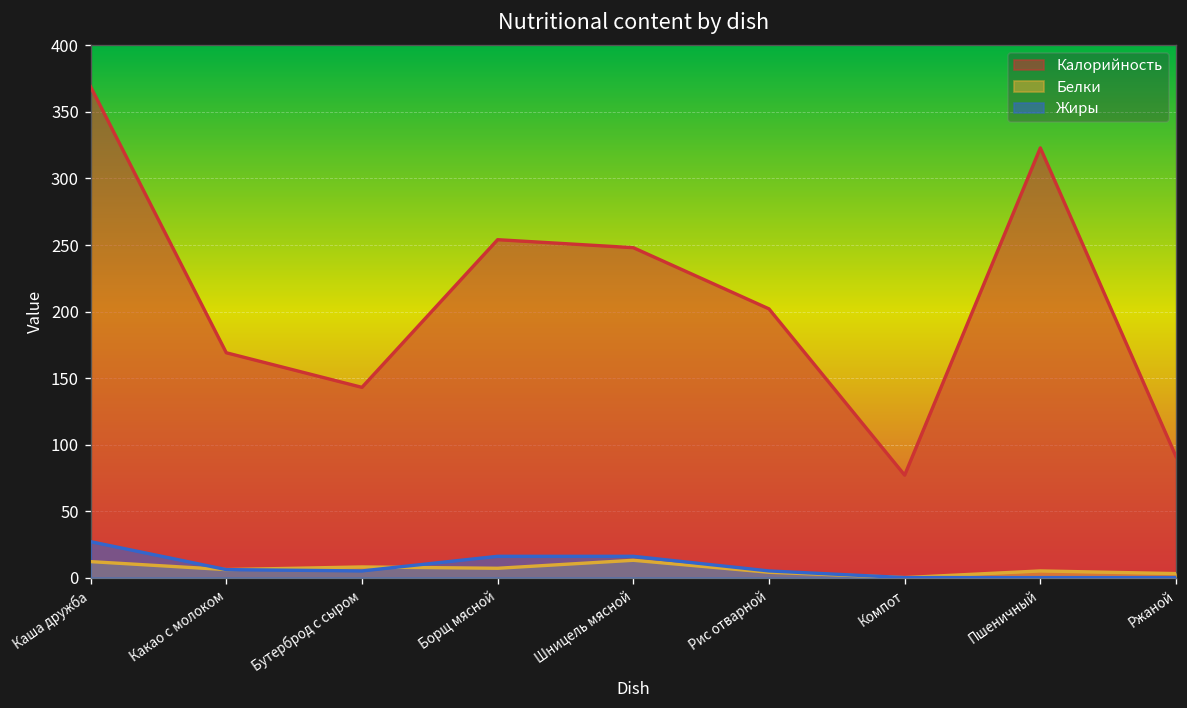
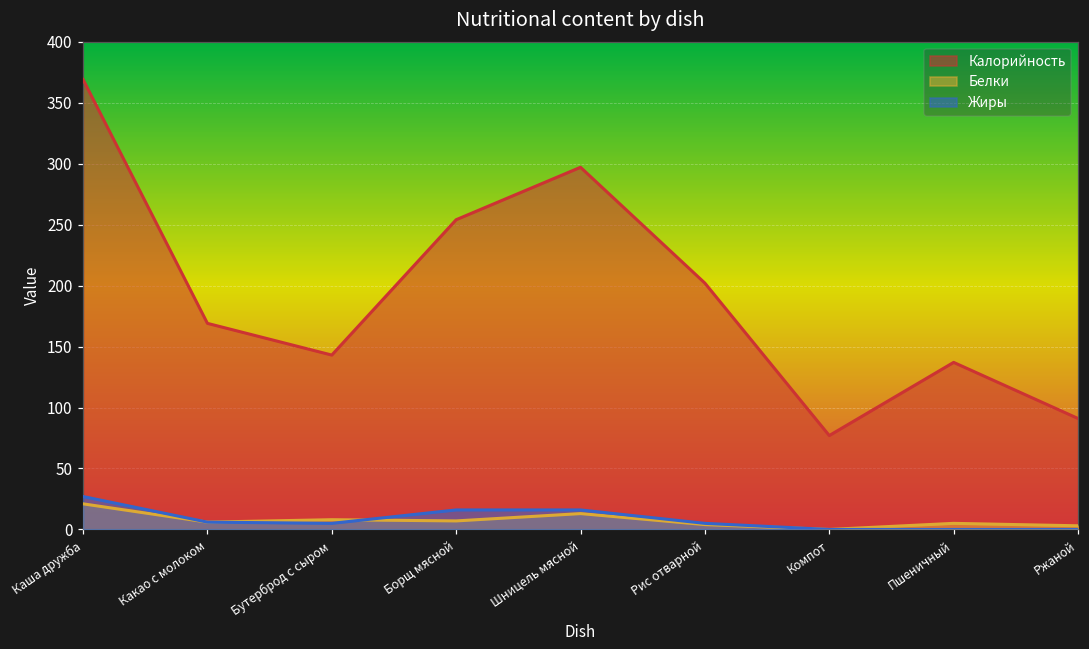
  {
    "Калорийность": {
      "Каша дружба": 369,
      "Какао с молоком": 169,
      "Бутерброд с сыром": 143,
      "Борщ мясной": 254,
-     "Шницель мясной": 248,
+     "Шницель мясной": 297,
      "Рис отварной": 202,
      "Компот": 77,
-     "Пшеничный": 323,
+     "Пшеничный": 137,
      "Ржаной": 91
    },
    "Белки": {
-     "Каша дружба": 12,
+     "Каша дружба": 21,
      "Бутерброд с сыром": 8,
      "Борщ мясной": 7,
      "Шницель мясной": 13,
      "Пшеничный": 5,
      "Ржаной": 3
    },
    "Жиры": {
      "Каша дружба": 27,
      "Бутерброд с сыром": 5,
      "Борщ мясной": 16,
      "Шницель мясной": 16,
      "Пшеничный": 0,
      "Ржаной": 0
    }
  }
